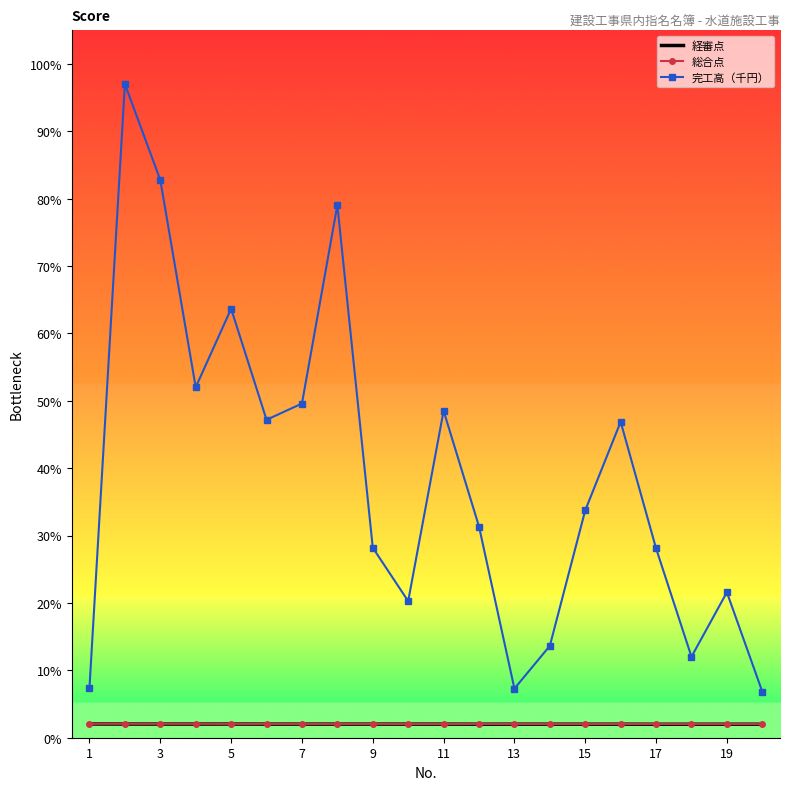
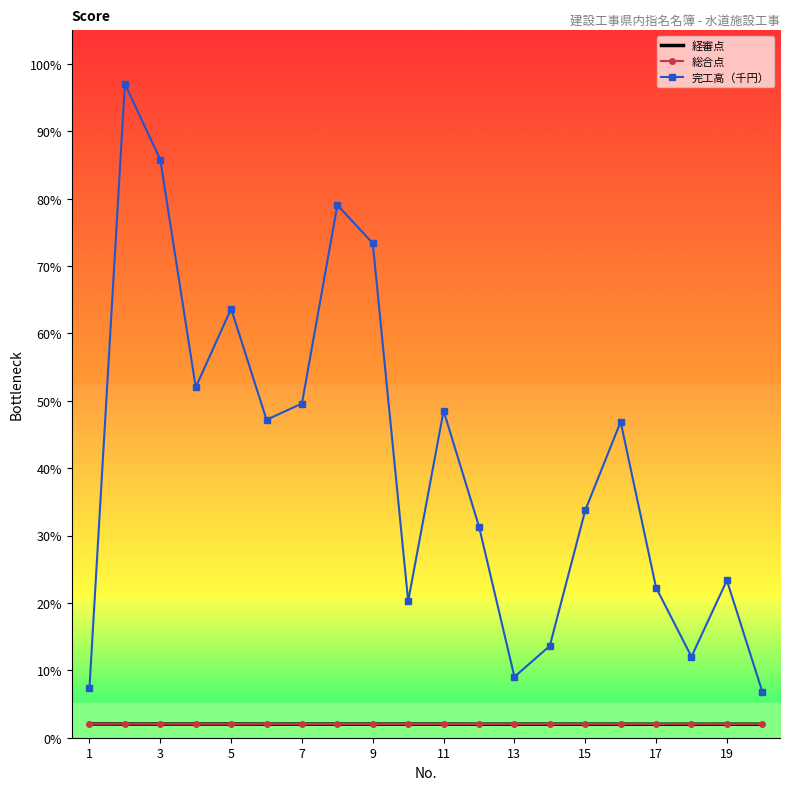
  {
    "総合点": {
      "1": "2%",
      "3": "2%",
      "5": "2%",
      "7": "2%",
      "9": "2%",
      "11": "2%",
      "13": "2%",
      "15": "2%",
      "17": "2%",
      "19": "2%"
    },
    "完工高（千円）": {
      "1": "7%",
-     "3": "83%",
+     "3": "86%",
      "5": "64%",
      "7": "50%",
-     "9": "28%",
+     "9": "73%",
      "11": "49%",
-     "13": "7%",
+     "13": "9%",
      "15": "34%",
-     "17": "28%",
-     "19": "22%"
+     "17": "22%",
+     "19": "23%"
    }
  }
